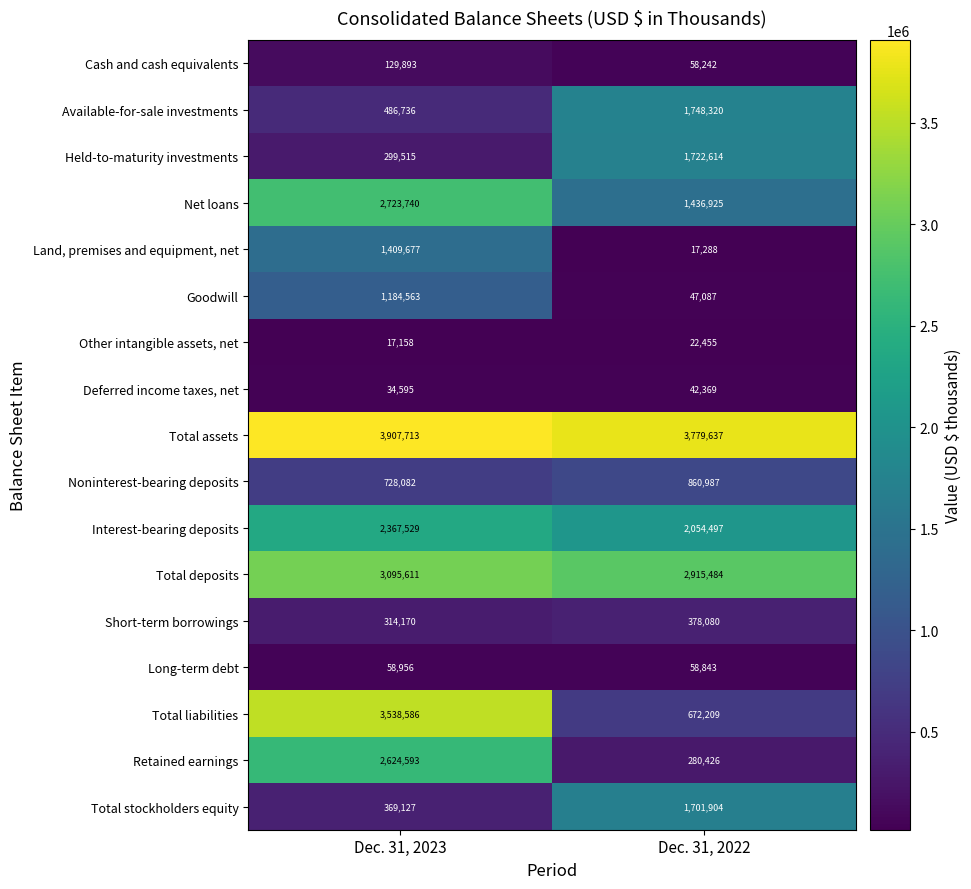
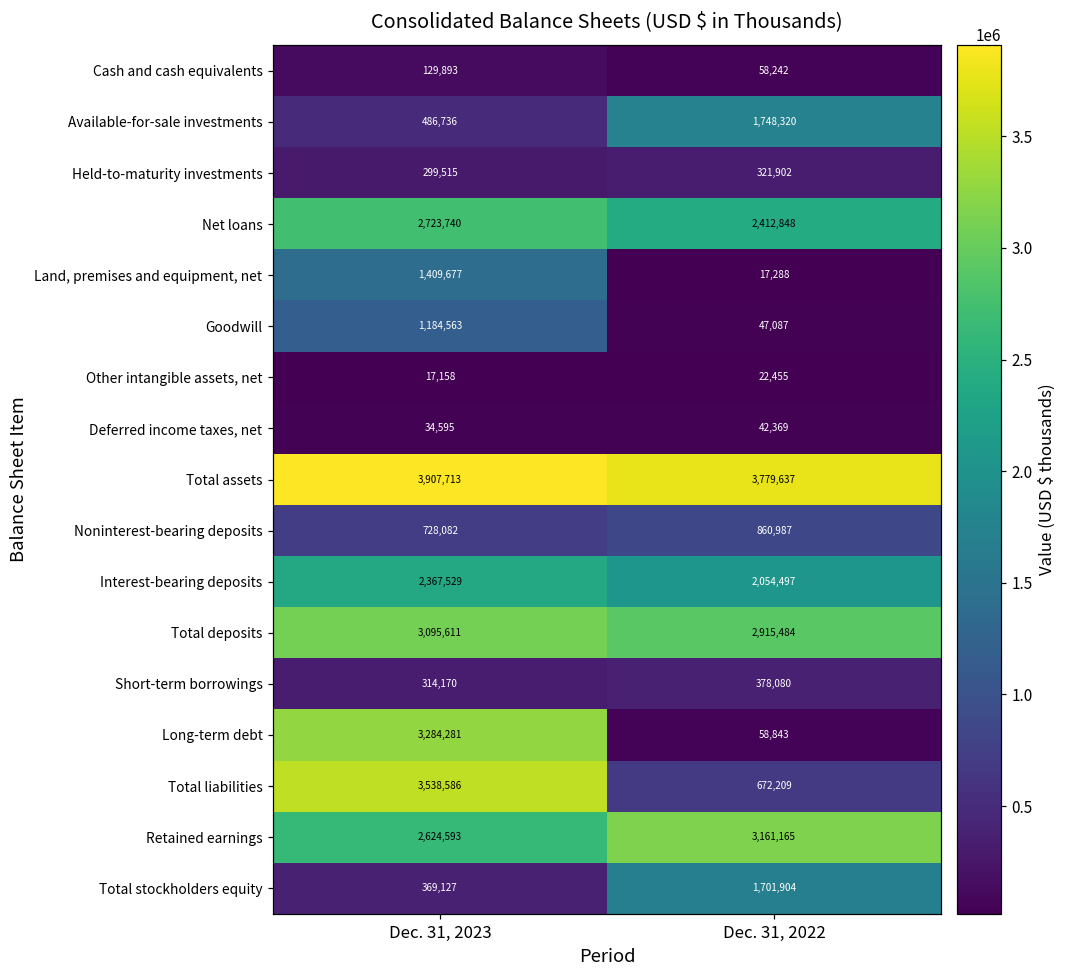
  {
    "Cash and cash equivalents": {
      "Dec. 31, 2023": "129,893",
      "Dec. 31, 2022": "58,242"
    },
    "Available-for-sale investments": {
      "Dec. 31, 2023": "486,736",
      "Dec. 31, 2022": "1,748,320"
    },
    "Held-to-maturity investments": {
      "Dec. 31, 2023": "299,515",
-     "Dec. 31, 2022": "1,722,614"
+     "Dec. 31, 2022": "321,902"
    },
    "Net loans": {
      "Dec. 31, 2023": "2,723,740",
-     "Dec. 31, 2022": "1,436,925"
+     "Dec. 31, 2022": "2,412,848"
    },
    "Land, premises and equipment, net": {
      "Dec. 31, 2023": "1,409,677",
      "Dec. 31, 2022": "17,288"
    },
    "Goodwill": {
      "Dec. 31, 2023": "1,184,563",
      "Dec. 31, 2022": "47,087"
    },
    "Other intangible assets, net": {
      "Dec. 31, 2023": "17,158",
      "Dec. 31, 2022": "22,455"
    },
    "Deferred income taxes, net": {
      "Dec. 31, 2023": "34,595",
      "Dec. 31, 2022": "42,369"
    },
    "Total assets": {
      "Dec. 31, 2023": "3,907,713",
      "Dec. 31, 2022": "3,779,637"
    },
    "Noninterest-bearing deposits": {
      "Dec. 31, 2023": "728,082",
      "Dec. 31, 2022": "860,987"
    },
    "Interest-bearing deposits": {
      "Dec. 31, 2023": "2,367,529",
      "Dec. 31, 2022": "2,054,497"
    },
    "Total deposits": {
      "Dec. 31, 2023": "3,095,611",
      "Dec. 31, 2022": "2,915,484"
    },
    "Short-term borrowings": {
      "Dec. 31, 2023": "314,170",
      "Dec. 31, 2022": "378,080"
    },
    "Long-term debt": {
-     "Dec. 31, 2023": "58,956",
+     "Dec. 31, 2023": "3,284,281",
      "Dec. 31, 2022": "58,843"
    },
    "Total liabilities": {
      "Dec. 31, 2023": "3,538,586",
      "Dec. 31, 2022": "672,209"
    },
    "Retained earnings": {
      "Dec. 31, 2023": "2,624,593",
-     "Dec. 31, 2022": "280,426"
+     "Dec. 31, 2022": "3,161,165"
    },
    "Total stockholders equity": {
      "Dec. 31, 2023": "369,127",
      "Dec. 31, 2022": "1,701,904"
    }
  }
